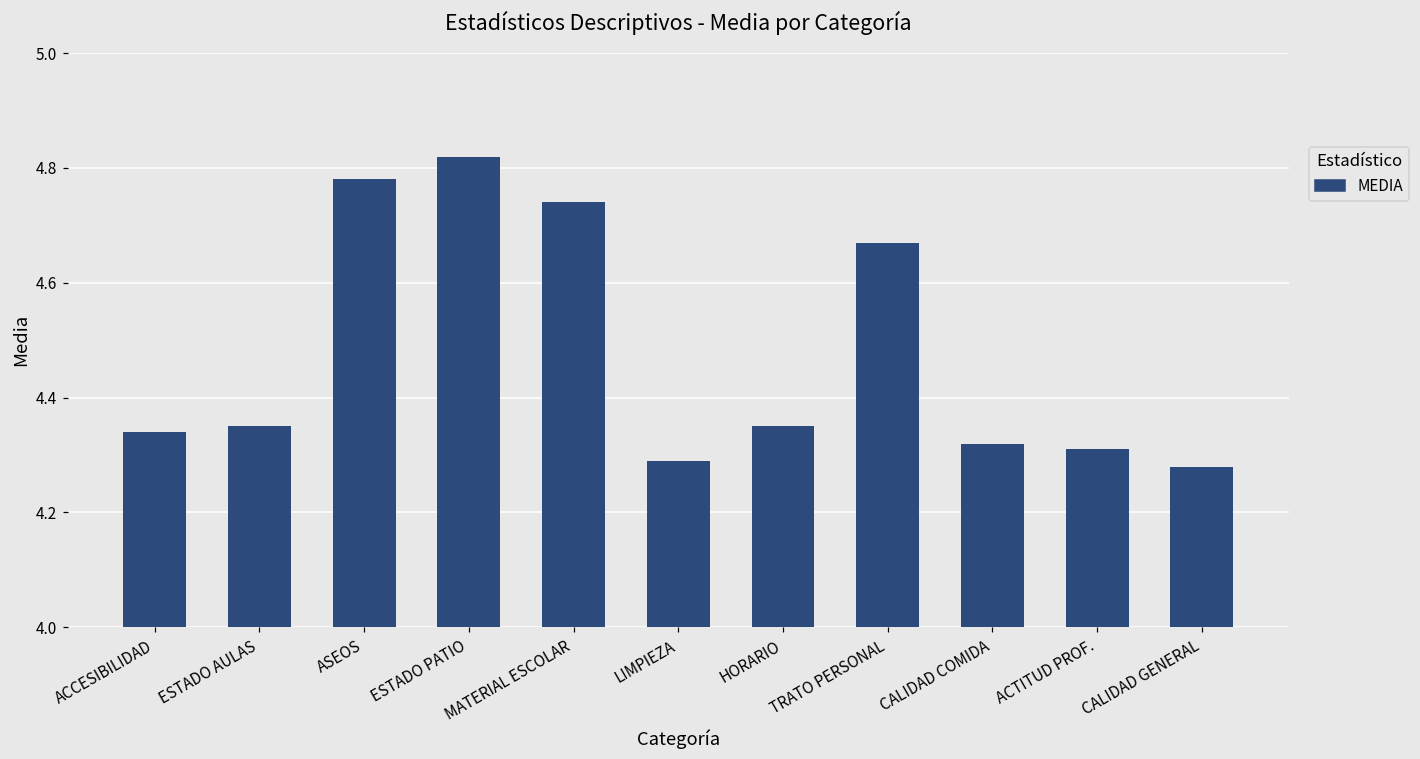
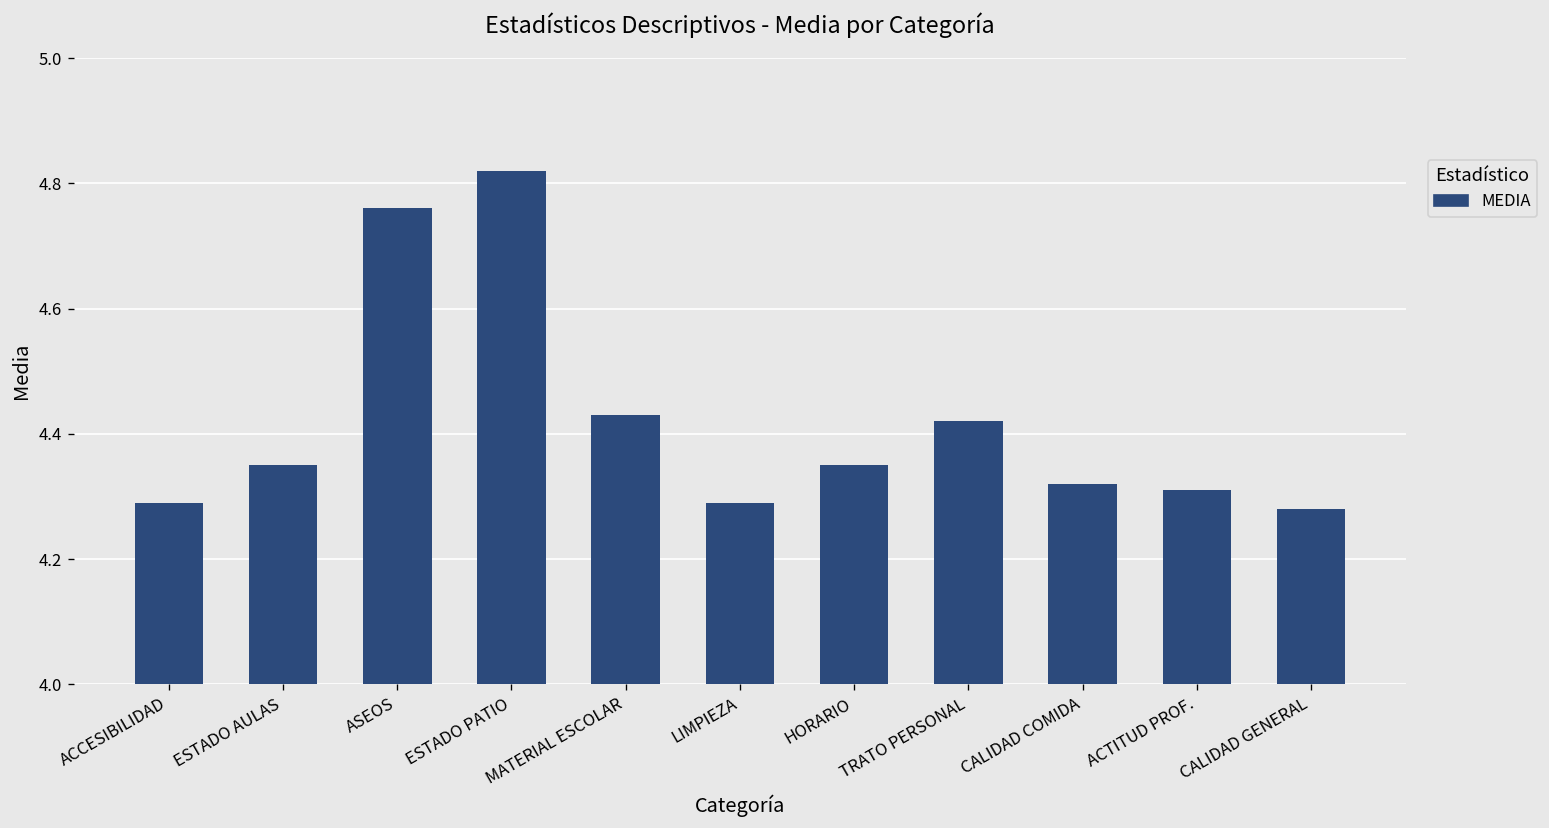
  {
-   "ACCESIBILIDAD": 4.34,
+   "ACCESIBILIDAD": 4.29,
    "ESTADO AULAS": 4.35,
-   "ASEOS": 4.78,
+   "ASEOS": 4.76,
    "ESTADO PATIO": 4.82,
-   "MATERIAL ESCOLAR": 4.74,
+   "MATERIAL ESCOLAR": 4.43,
    "LIMPIEZA": 4.29,
    "HORARIO": 4.35,
-   "TRATO PERSONAL": 4.67,
+   "TRATO PERSONAL": 4.42,
    "CALIDAD COMIDA": 4.32,
    "ACTITUD PROF.": 4.31,
    "CALIDAD GENERAL": 4.28
  }
